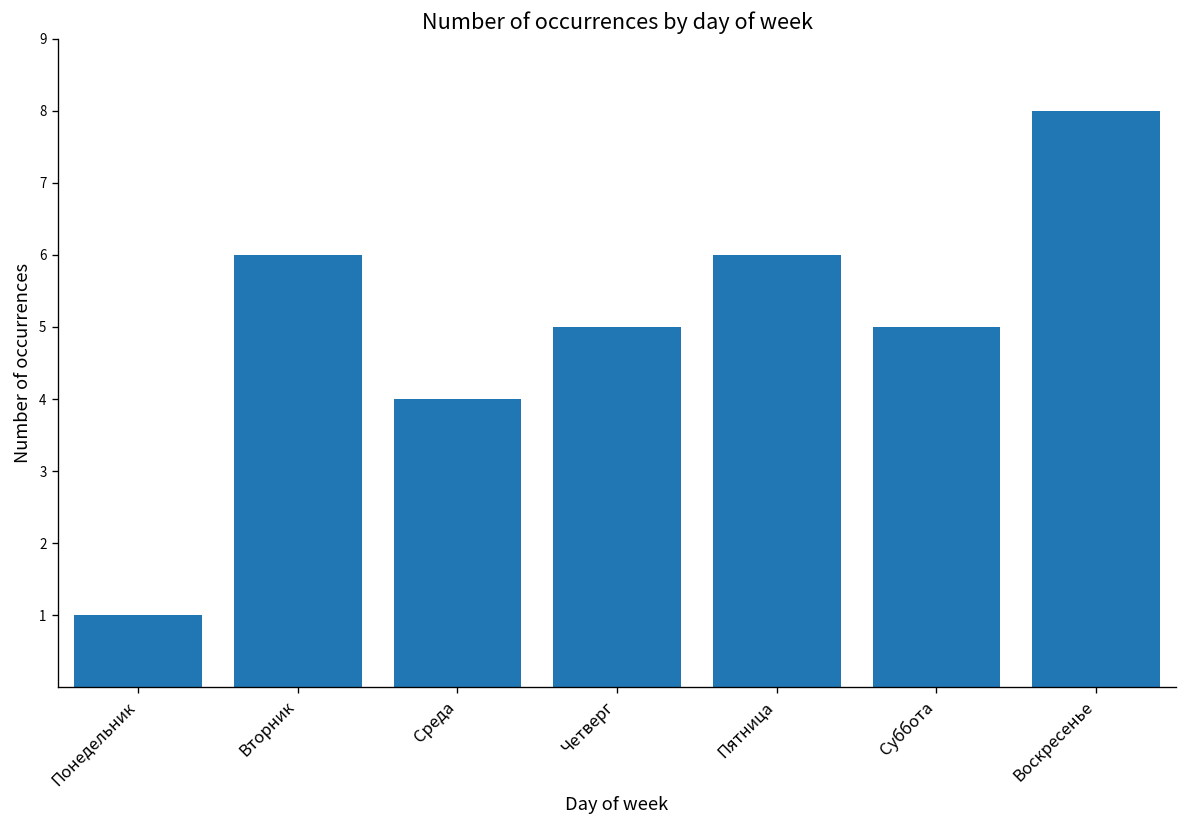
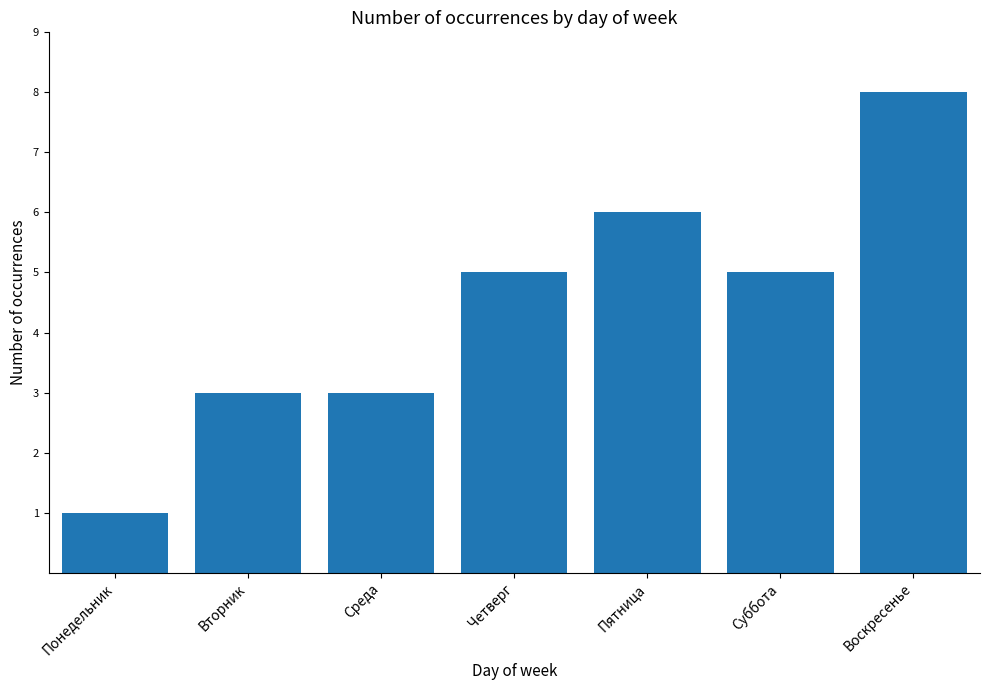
  {
    "Понедельник": 1,
-   "Вторник": 6,
-   "Среда": 4,
+   "Вторник": 3,
+   "Среда": 3,
    "Четверг": 5,
    "Пятница": 6,
    "Суббота": 5,
    "Воскресенье": 8
  }
